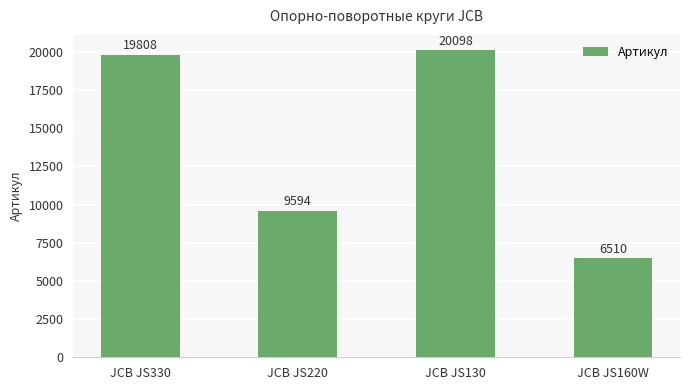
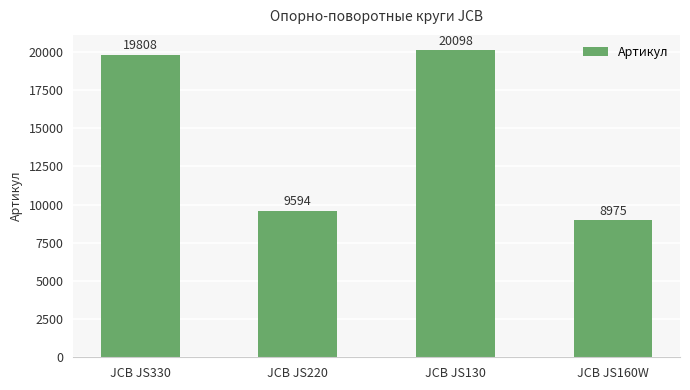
  {
    "JCB JS330": 19808,
    "JCB JS220": 9594,
    "JCB JS130": 20098,
-   "JCB JS160W": 6510
+   "JCB JS160W": 8975
  }
